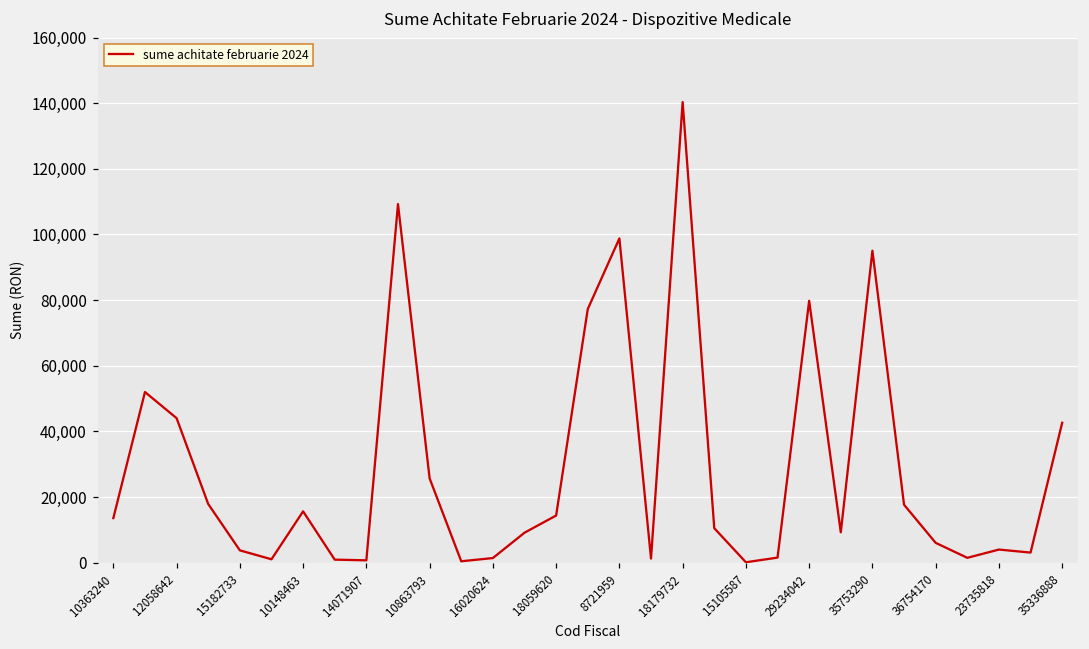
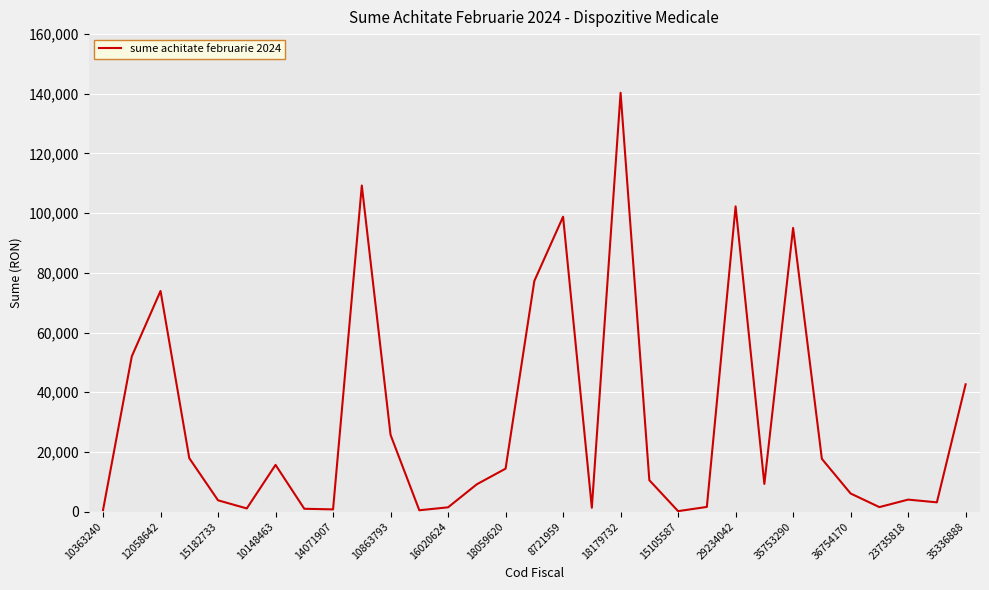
  {
-   "10363240": "14,000",
-   "12058642": "44,000",
+   "10363240": "1,000",
+   "12058642": "74,000",
    "15182733": "4,000",
    "10148463": "16,000",
    "14071907": "1,000",
    "10863793": "26,000",
    "16020624": "1,000",
    "18059620": "14,000",
    "8721959": "99,000",
    "18179732": "140,000",
    "15105587": "0",
-   "29234042": "80,000",
+   "29234042": "102,000",
    "35753290": "95,000",
    "36754170": "6,000",
    "23735818": "4,000",
    "35336888": "43,000"
  }
